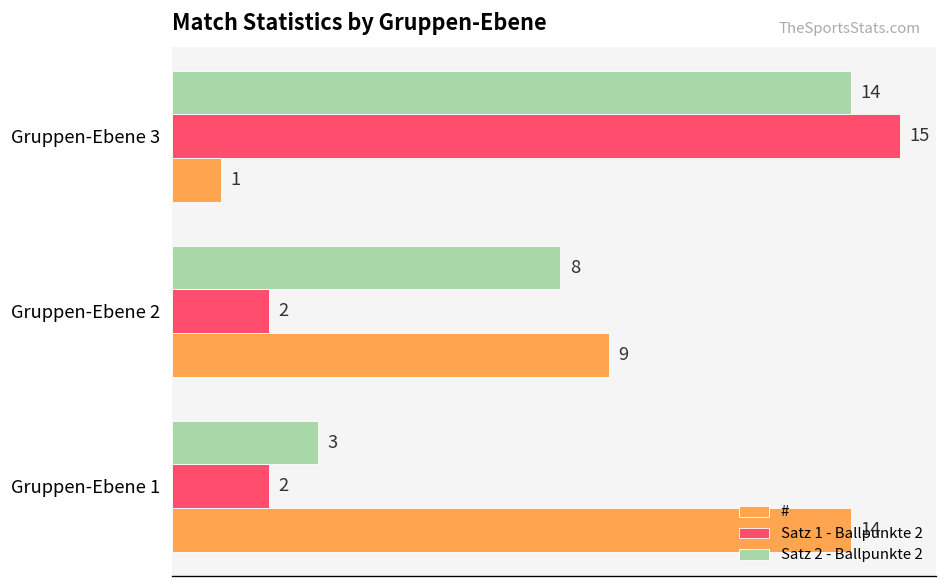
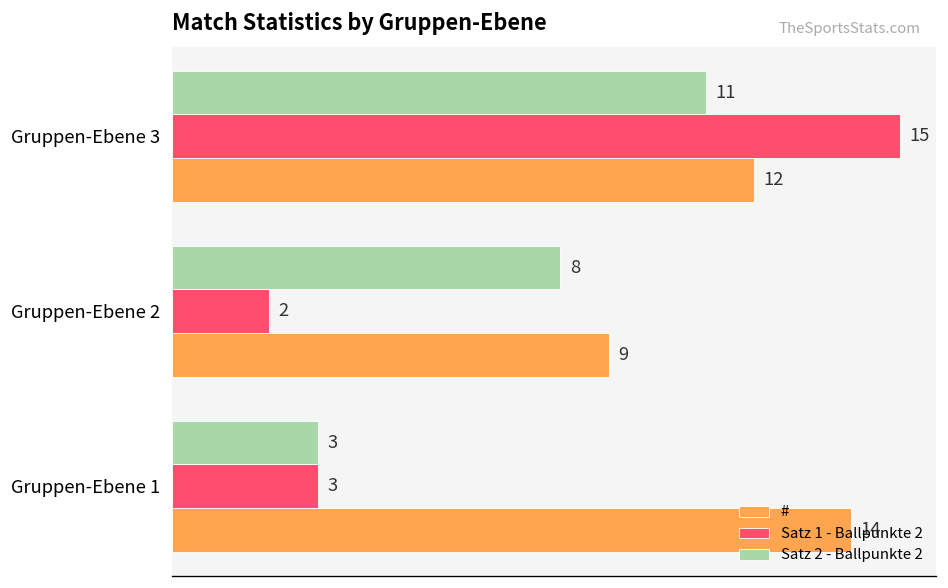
  {
    "#": {
-     "Gruppen-Ebene 3": 1,
+     "Gruppen-Ebene 3": 12,
      "Gruppen-Ebene 2": 9,
      "Gruppen-Ebene 1": 14
    },
    "Satz 1 - Ballpunkte 2": {
      "Gruppen-Ebene 3": 15,
      "Gruppen-Ebene 2": 2,
-     "Gruppen-Ebene 1": 2
+     "Gruppen-Ebene 1": 3
    },
    "Satz 2 - Ballpunkte 2": {
-     "Gruppen-Ebene 3": 14,
+     "Gruppen-Ebene 3": 11,
      "Gruppen-Ebene 2": 8,
      "Gruppen-Ebene 1": 3
    }
  }
